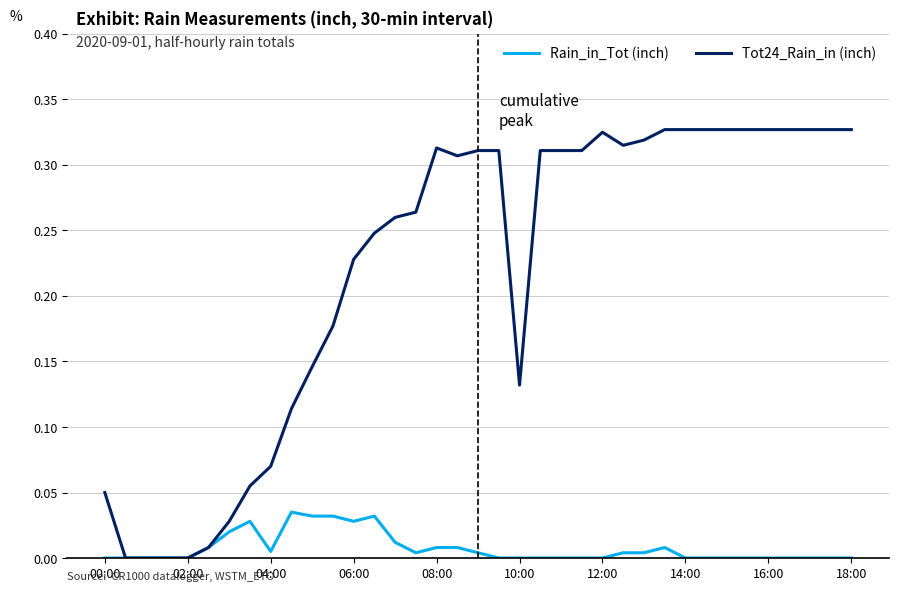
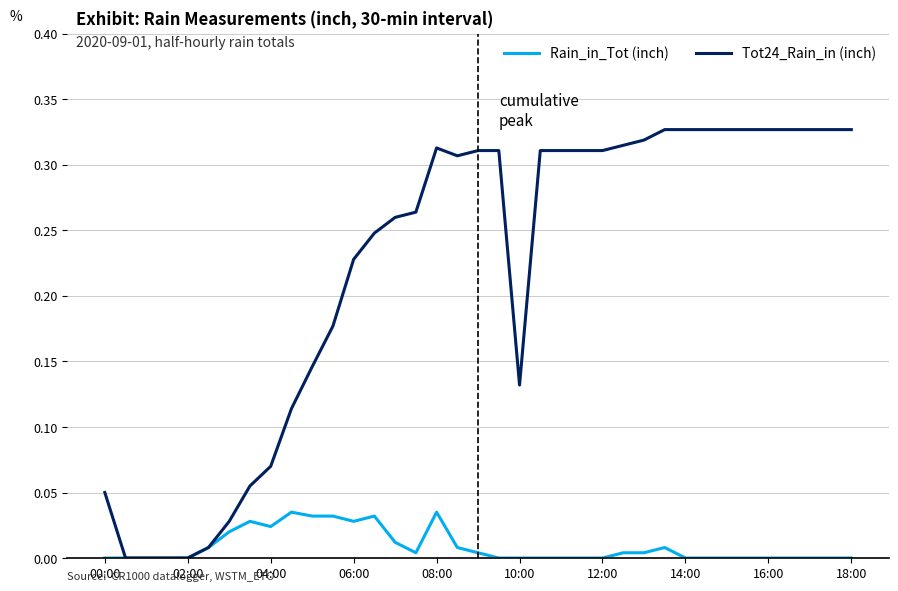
  {
    "Rain_in_Tot (inch)": {
      "00:00": 0.000,
-     "04:00": 0.005,
+     "04:00": 0.024,
      "06:00": 0.028,
-     "08:00": 0.008,
+     "08:00": 0.035,
      "10:00": 0.000,
      "12:00": 0.000,
      "14:00": 0.000,
      "16:00": 0.000,
      "18:00": 0.000
    },
    "Tot24_Rain_in (inch)": {
      "00:00": 0.050,
      "04:00": 0.070,
      "06:00": 0.228,
      "08:00": 0.313,
      "10:00": 0.132,
-     "12:00": 0.325,
+     "12:00": 0.311,
      "14:00": 0.327,
      "16:00": 0.327,
      "18:00": 0.327
    }
  }
